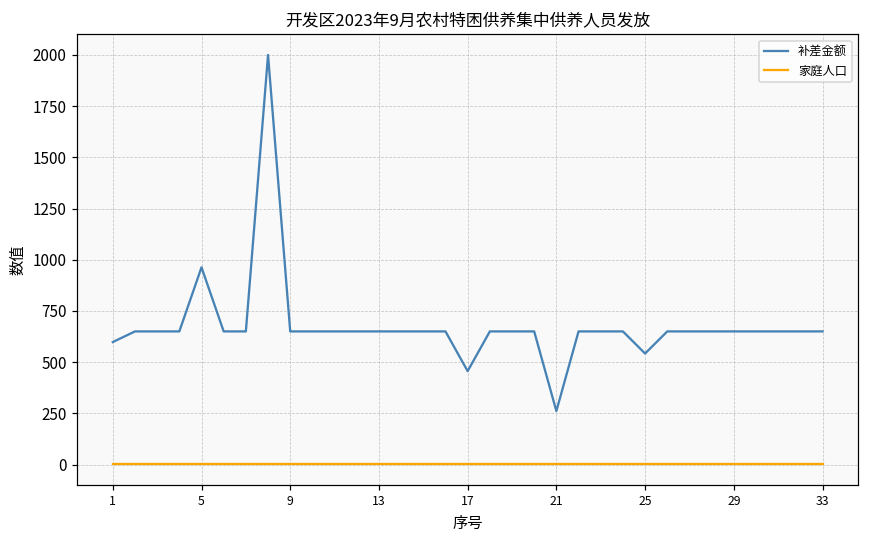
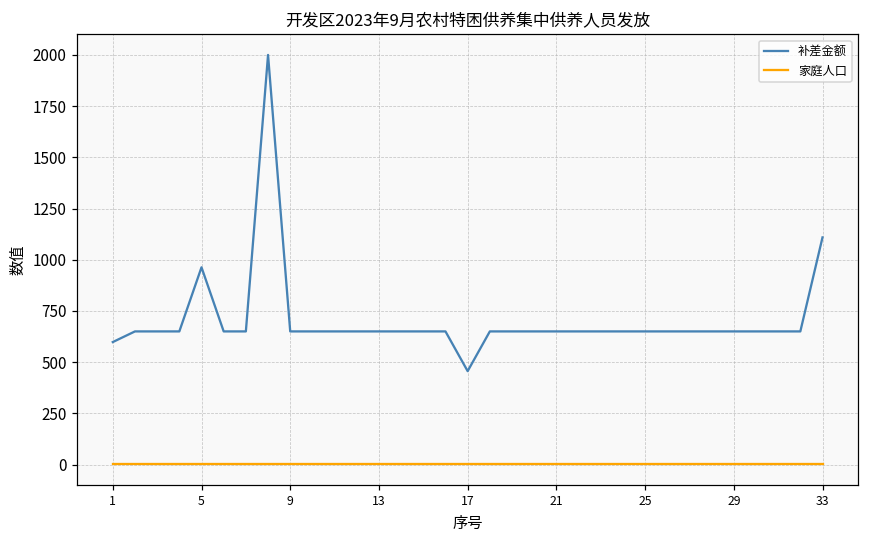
  {
    "补差金额": {
      "1": 600,
      "5": 960,
      "9": 650,
      "13": 650,
      "17": 460,
-     "21": 260,
-     "25": 540,
+     "21": 650,
+     "25": 650,
      "29": 650,
-     "33": 650
+     "33": 1110
    },
    "家庭人口": {
      "1": 0,
      "5": 0,
      "9": 0,
      "13": 0,
      "17": 0,
      "21": 0,
      "25": 0,
      "29": 0,
      "33": 0
    }
  }
